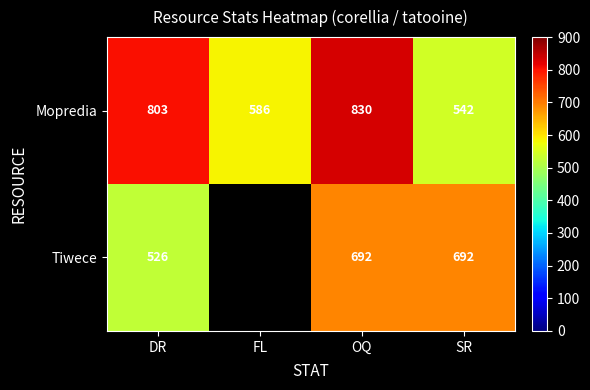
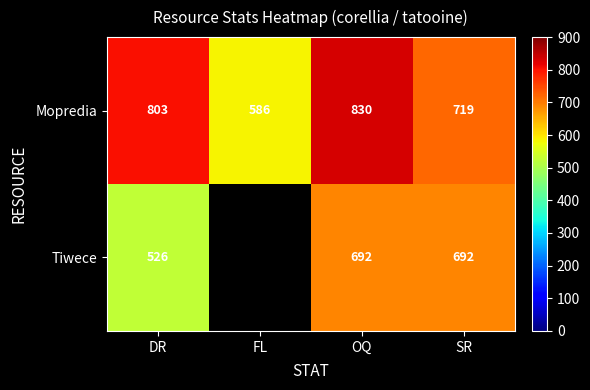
  {
    "Mopredia": {
      "DR": 803,
      "FL": 586,
      "OQ": 830,
-     "SR": 542
+     "SR": 719
    },
    "Tiwece": {
      "DR": 526,
      "OQ": 692,
      "SR": 692
    }
  }
